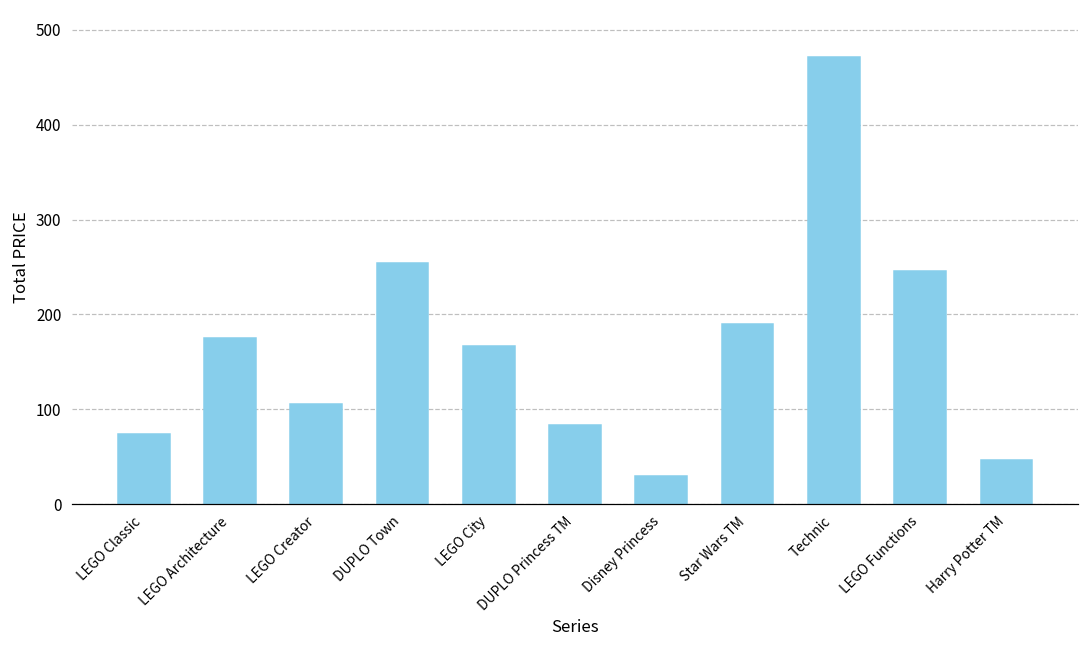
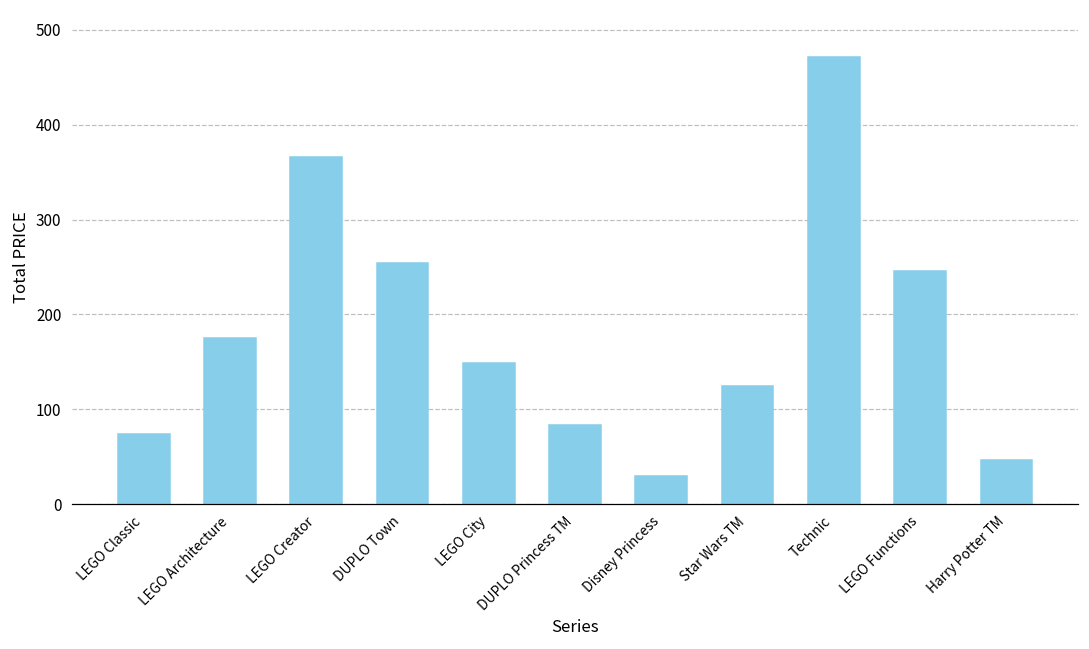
  {
    "LEGO Classic": 70,
    "LEGO Architecture": 170,
-   "LEGO Creator": 110,
+   "LEGO Creator": 370,
    "DUPLO Town": 250,
-   "LEGO City": 170,
+   "LEGO City": 150,
    "DUPLO Princess TM": 80,
    "Disney Princess": 30,
-   "Star Wars TM": 190,
+   "Star Wars TM": 120,
    "Technic": 470,
    "LEGO Functions": 250,
    "Harry Potter TM": 50
  }
